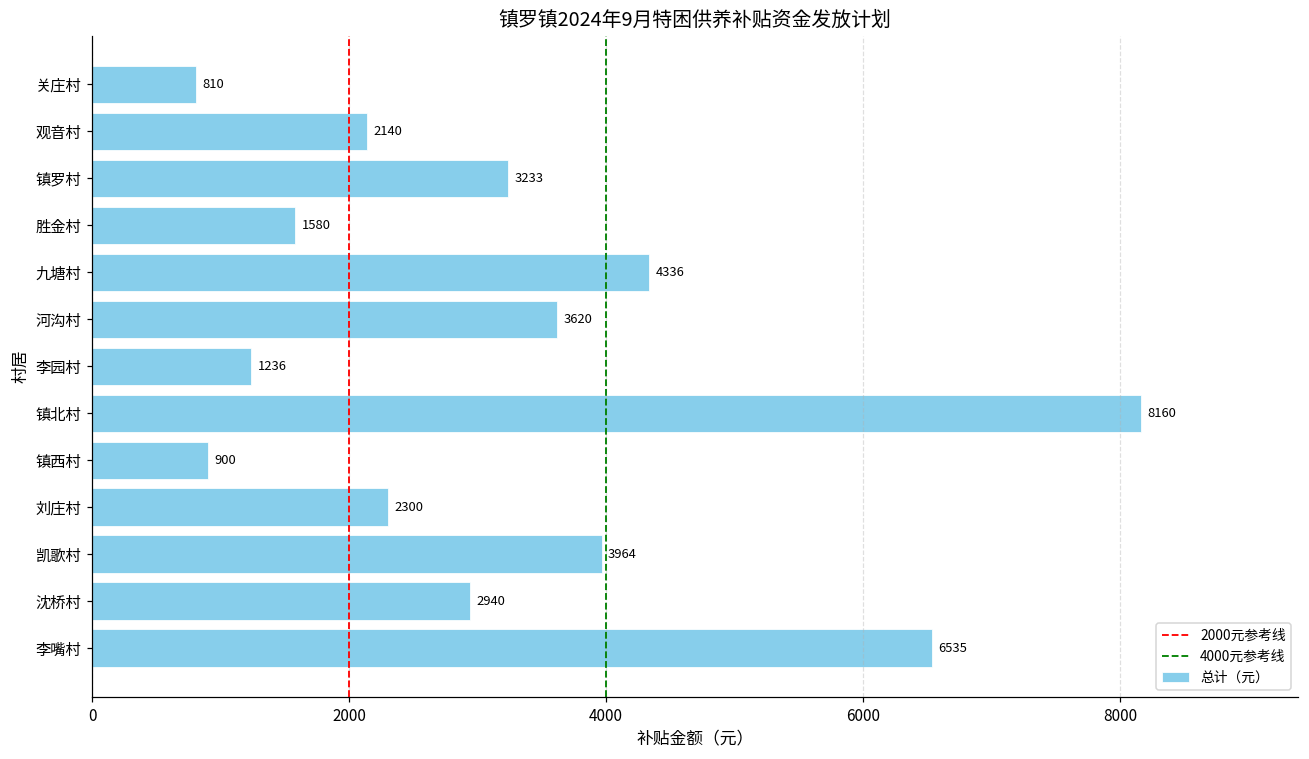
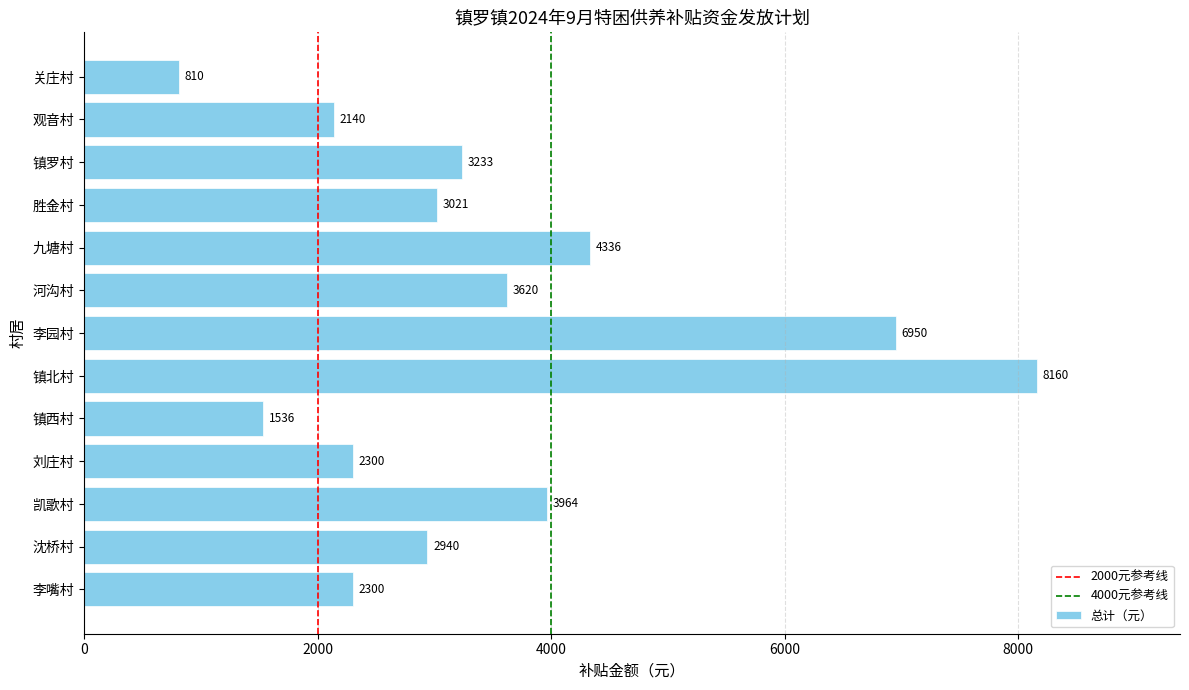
  {
    "关庄村": 810,
    "观音村": 2140,
    "镇罗村": 3233,
-   "胜金村": 1580,
+   "胜金村": 3021,
    "九塘村": 4336,
    "河沟村": 3620,
-   "李园村": 1236,
+   "李园村": 6950,
    "镇北村": 8160,
-   "镇西村": 900,
+   "镇西村": 1536,
    "刘庄村": 2300,
    "凯歌村": 3964,
    "沈桥村": 2940,
-   "李嘴村": 6535
+   "李嘴村": 2300
  }
